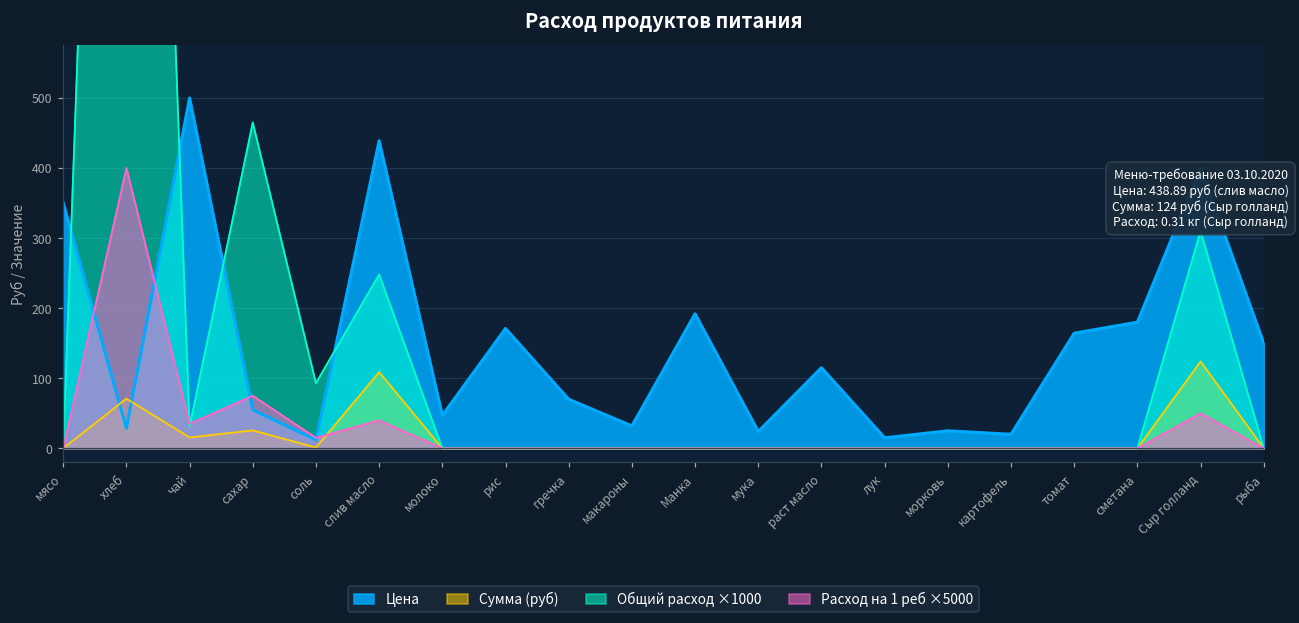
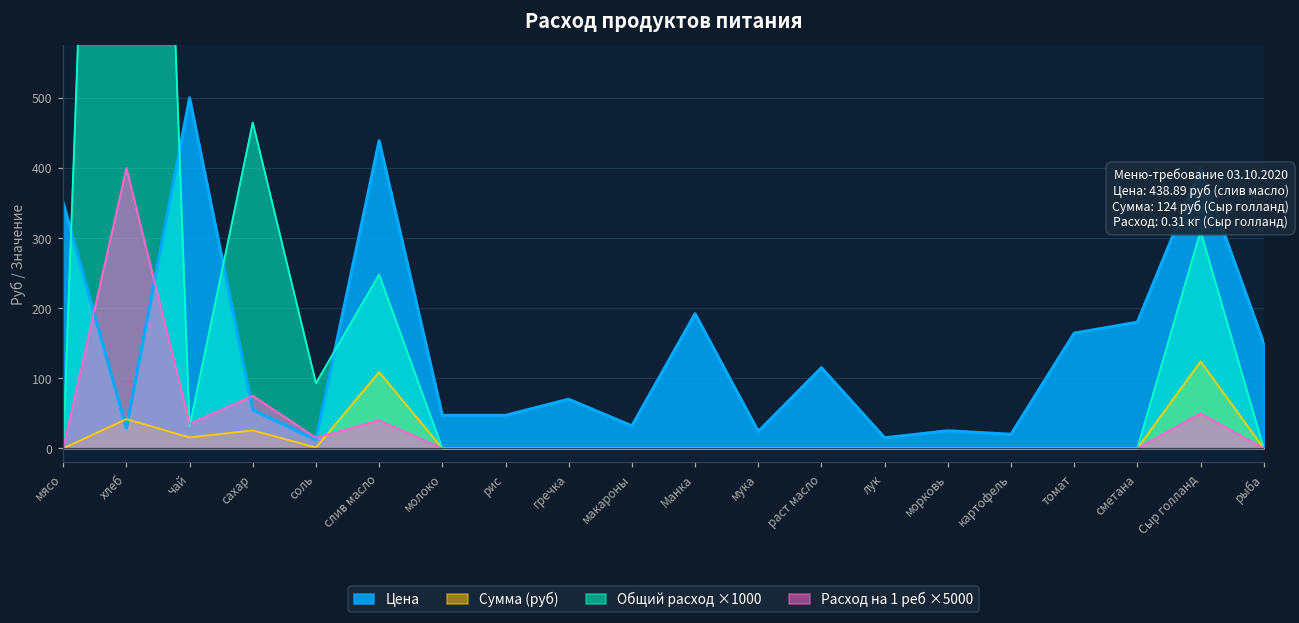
  {
    "Цена": {
      "мясо": 350,
      "хлеб": 30,
      "чай": 500,
      "сахар": 60,
      "слив масло": 440,
      "молоко": 50,
-     "рис": 170,
+     "рис": 50,
      "гречка": 70,
      "макароны": 30,
      "Манка": 190,
      "мука": 20,
      "раст масло": 120,
      "лук": 20,
      "морковь": 30,
      "картофель": 20,
      "томат": 160,
      "сметана": 180,
      "рыба": 150
    },
    "Сумма (руб)": {
-     "хлеб": 70,
+     "хлеб": 40,
      "чай": 20,
      "сахар": 30,
      "соль": 0,
      "слив масло": 110,
      "Сыр голланд": 120
    },
    "Общий расход ×1000": {
      "сахар": 470,
      "соль": 90,
      "слив масло": 250,
      "Сыр голланд": 310
    },
    "Расход на 1 реб ×5000": {
      "хлеб": 400,
      "сахар": 80,
      "слив масло": 40,
      "Сыр голланд": 50
    }
  }
